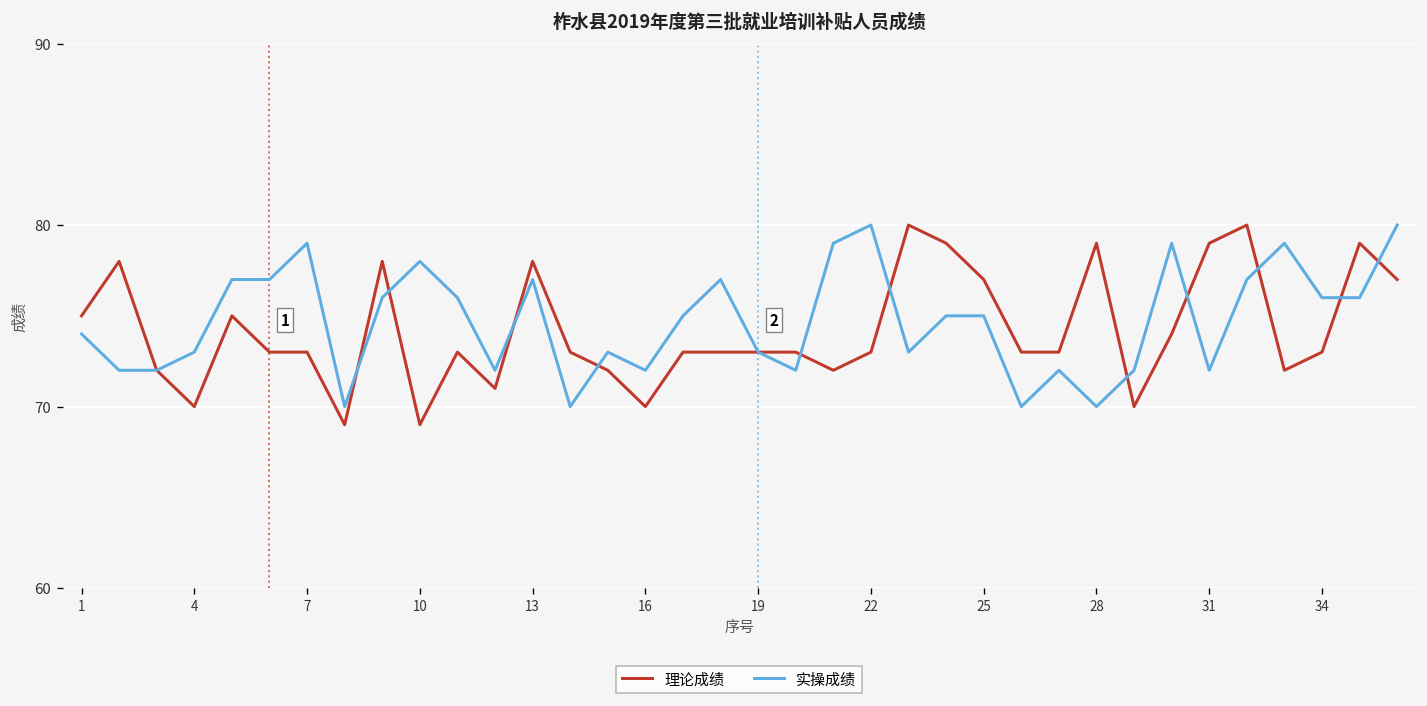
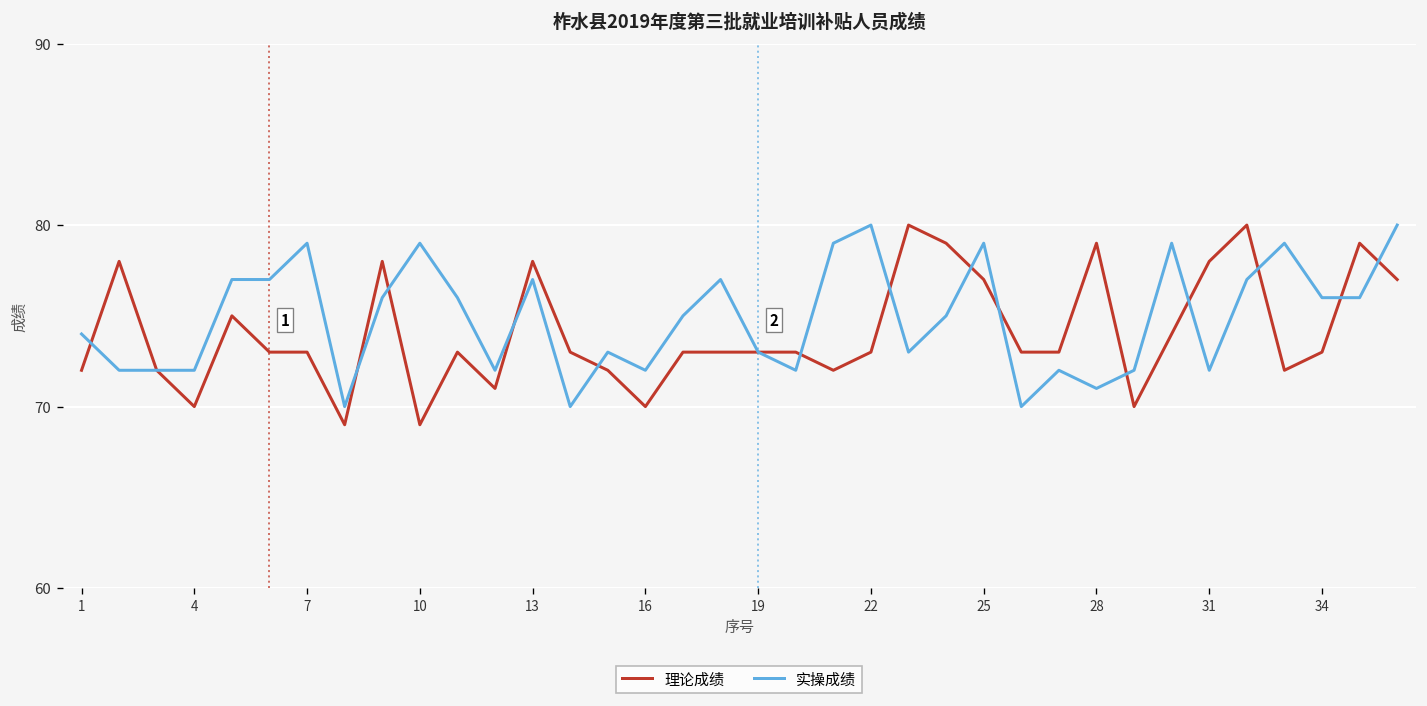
  {
    "理论成绩": {
-     "1": 75,
+     "1": 72,
      "4": 70,
      "7": 73,
      "10": 69,
      "13": 78,
      "16": 70,
      "22": 73,
      "25": 77,
      "28": 79,
-     "31": 79,
+     "31": 78,
      "34": 73
    },
    "实操成绩": {
      "1": 74,
-     "4": 73,
+     "4": 72,
      "7": 79,
-     "10": 78,
+     "10": 79,
      "13": 77,
      "16": 72,
      "22": 80,
-     "25": 75,
-     "28": 70,
+     "25": 79,
+     "28": 71,
      "31": 72,
      "34": 76
    }
  }
